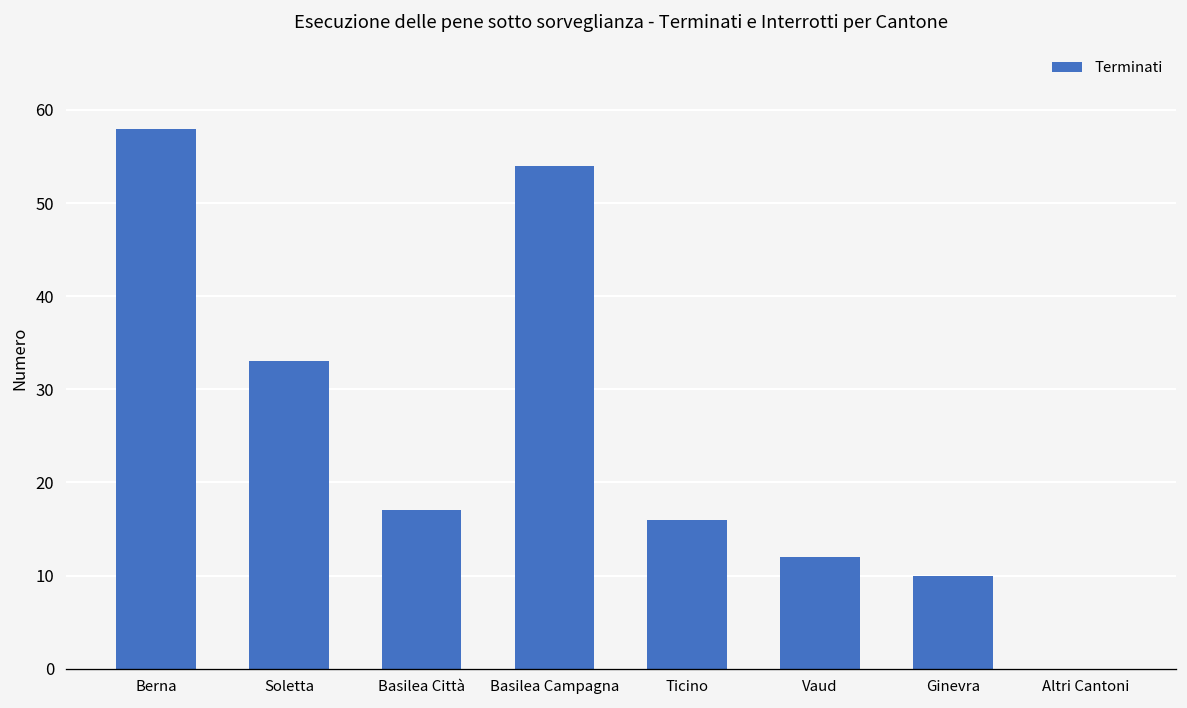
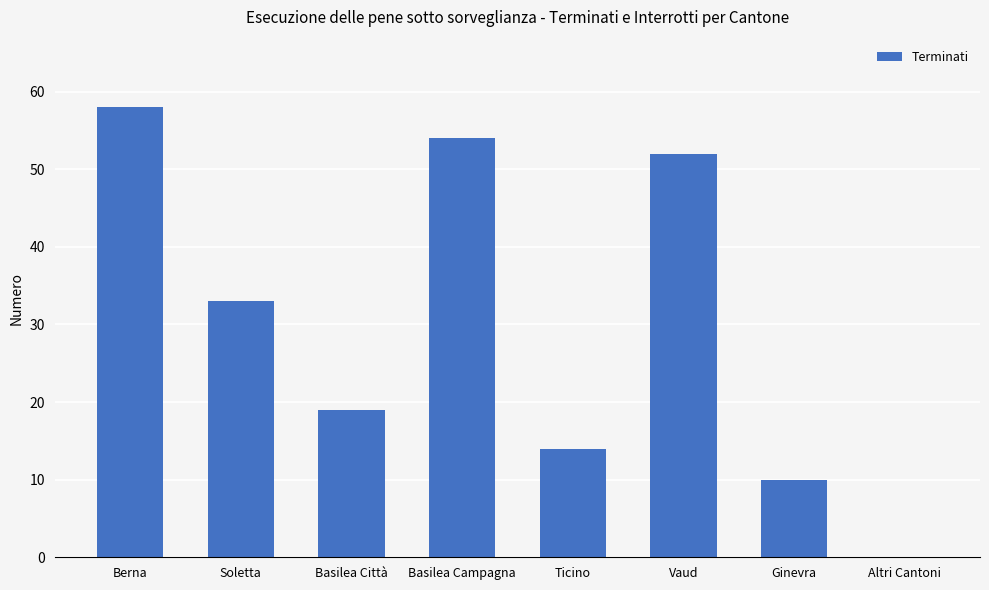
  {
    "Berna": 58,
    "Soletta": 33,
-   "Basilea Città": 17,
+   "Basilea Città": 19,
    "Basilea Campagna": 54,
-   "Ticino": 16,
-   "Vaud": 12,
+   "Ticino": 14,
+   "Vaud": 52,
    "Ginevra": 10,
    "Altri Cantoni": 0
  }
